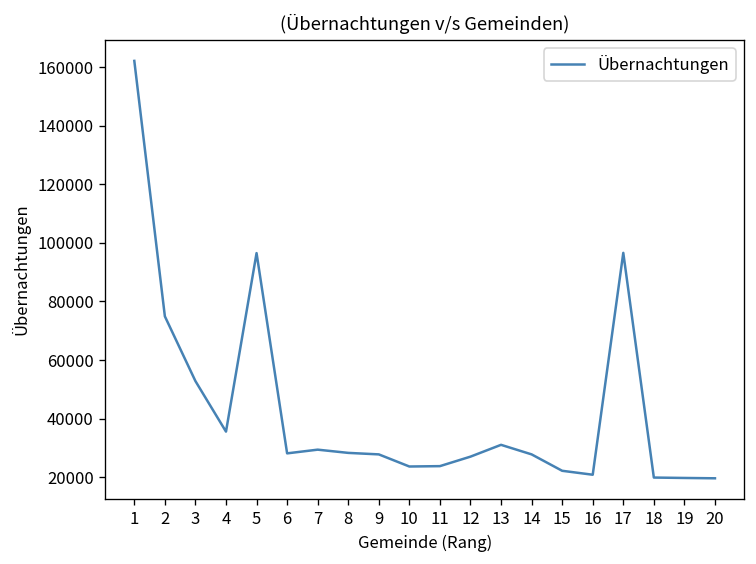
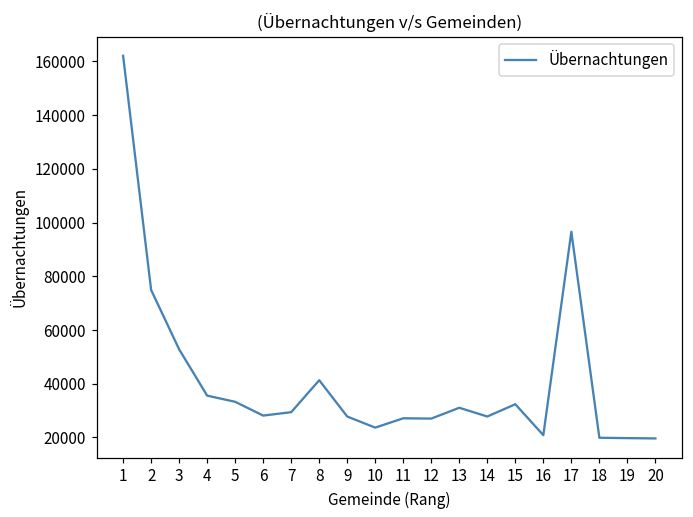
  {
    "1": 162000,
    "2": 75000,
    "3": 53000,
    "4": 36000,
-   "5": 96000,
+   "5": 33000,
    "6": 28000,
    "7": 29000,
-   "8": 28000,
+   "8": 41000,
    "9": 28000,
    "10": 24000,
-   "11": 24000,
+   "11": 27000,
    "12": 27000,
    "13": 31000,
    "14": 28000,
-   "15": 22000,
+   "15": 32000,
    "16": 21000,
    "17": 97000,
    "18": 20000,
    "19": 20000,
    "20": 20000
  }
